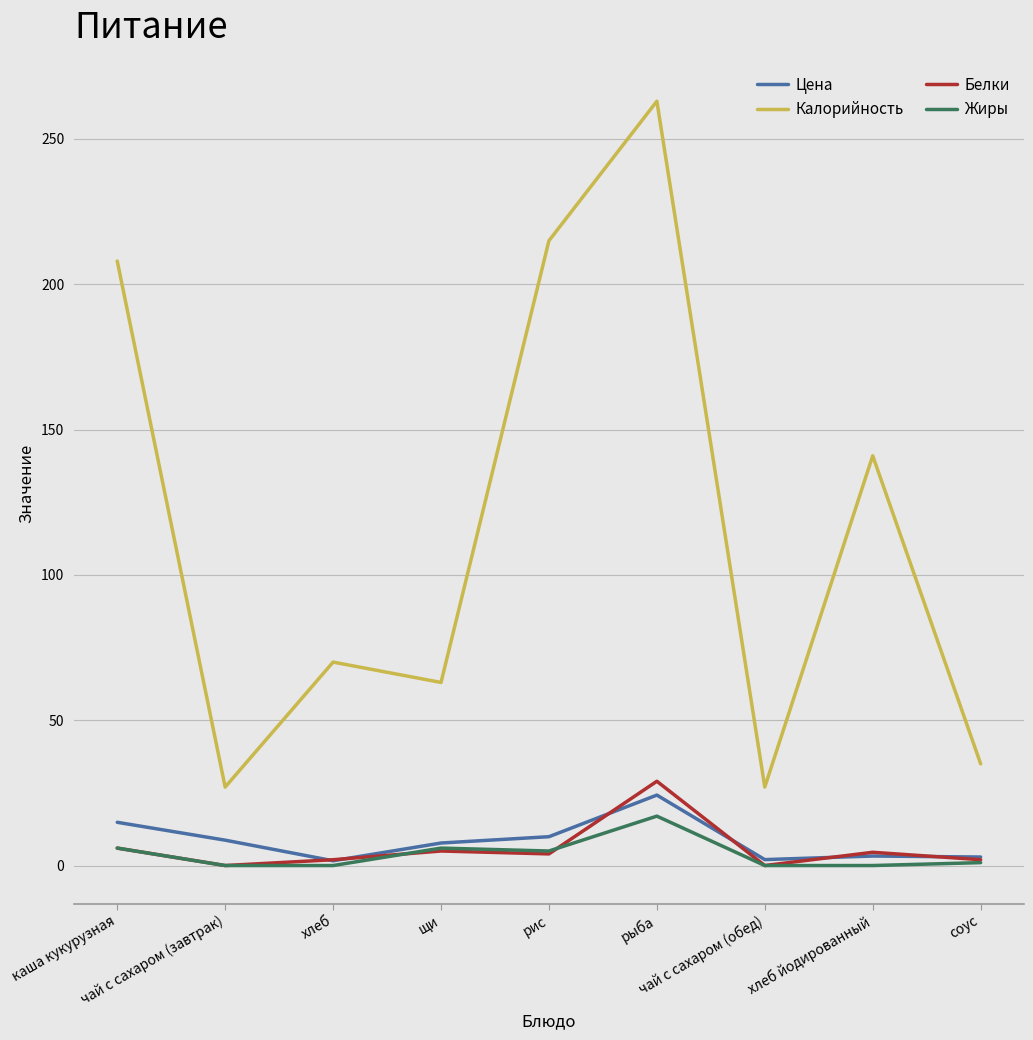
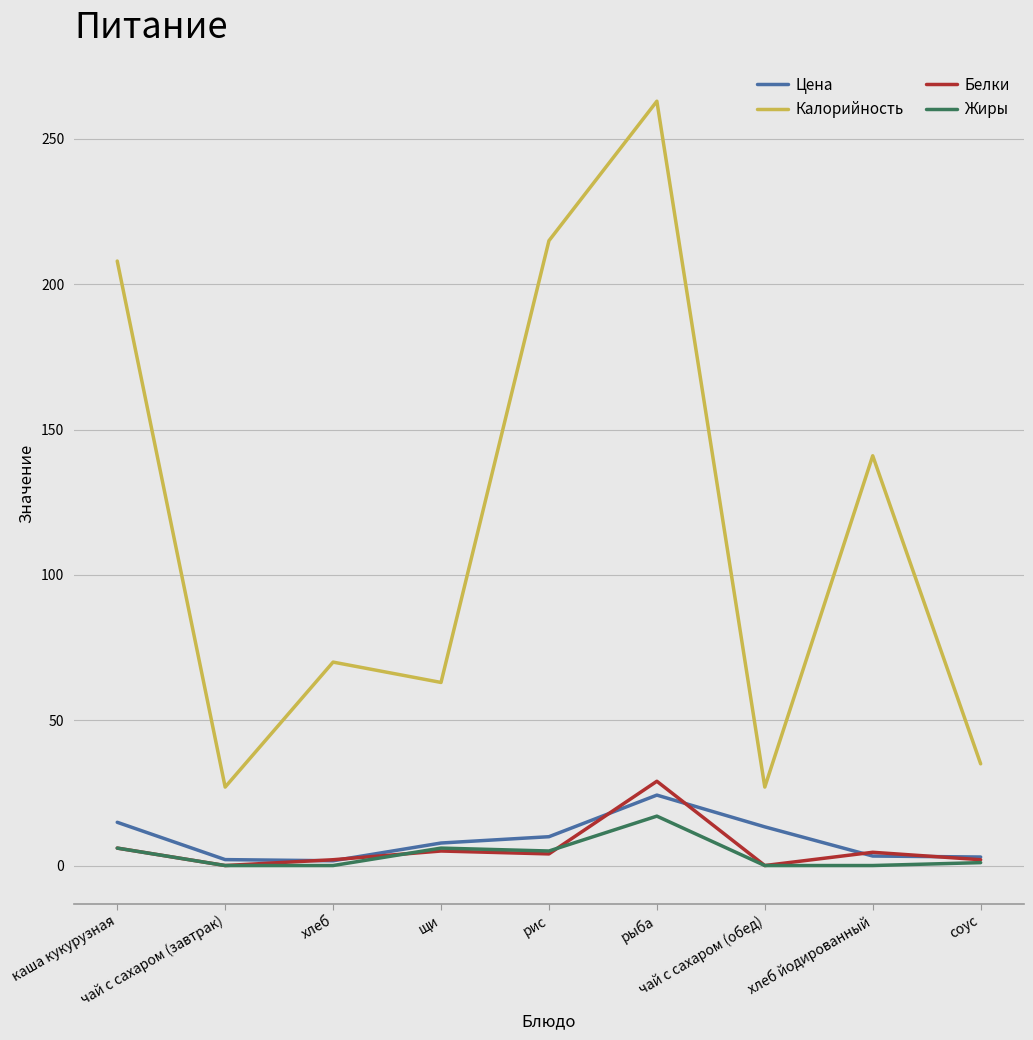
  {
    "Цена": {
      "каша кукурузная": 15,
-     "чай с сахаром (завтрак)": 9,
+     "чай с сахаром (завтрак)": 2,
      "щи": 8,
      "рис": 10,
      "рыба": 24,
-     "чай с сахаром (обед)": 2,
+     "чай с сахаром (обед)": 13,
      "хлеб йодированный": 3,
      "соус": 3
    },
    "Калорийность": {
      "каша кукурузная": 208,
      "чай с сахаром (завтрак)": 27,
      "хлеб": 70,
      "щи": 63,
      "рис": 215,
      "рыба": 263,
      "чай с сахаром (обед)": 27,
      "хлеб йодированный": 141,
      "соус": 35
    },
    "Белки": {
      "щи": 5,
      "рис": 4,
      "рыба": 29,
      "хлеб йодированный": 5,
      "соус": 2
    },
    "Жиры": {
      "хлеб": 0,
      "щи": 6,
      "рис": 5,
      "рыба": 17,
      "хлеб йодированный": 0,
      "соус": 1
    }
  }
